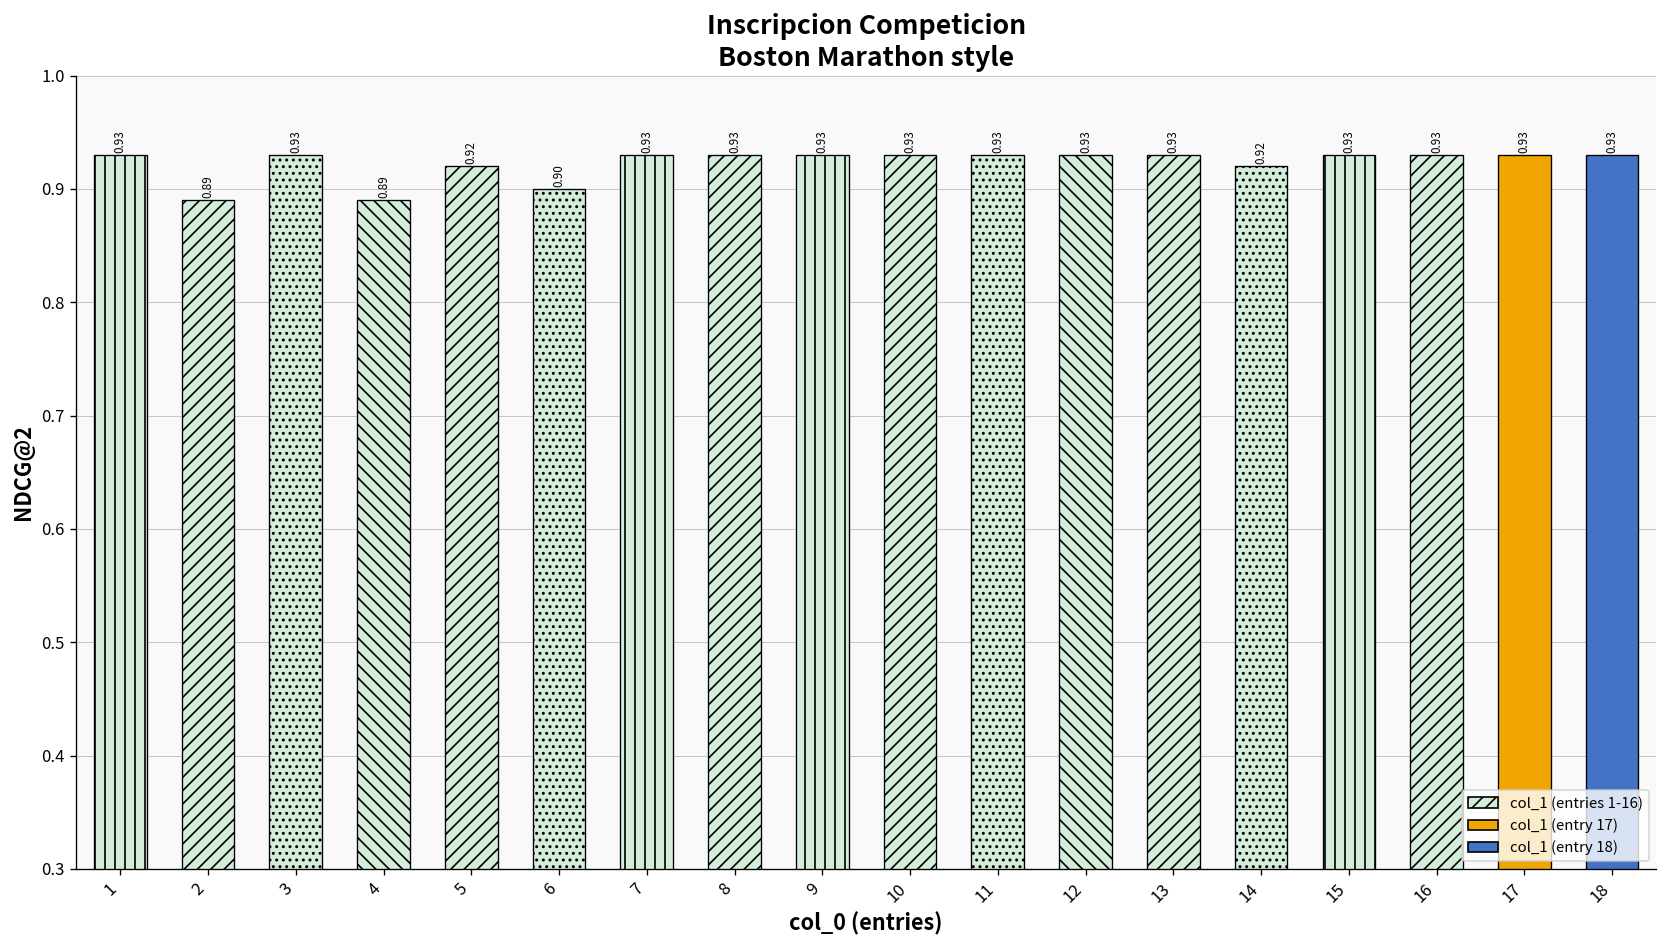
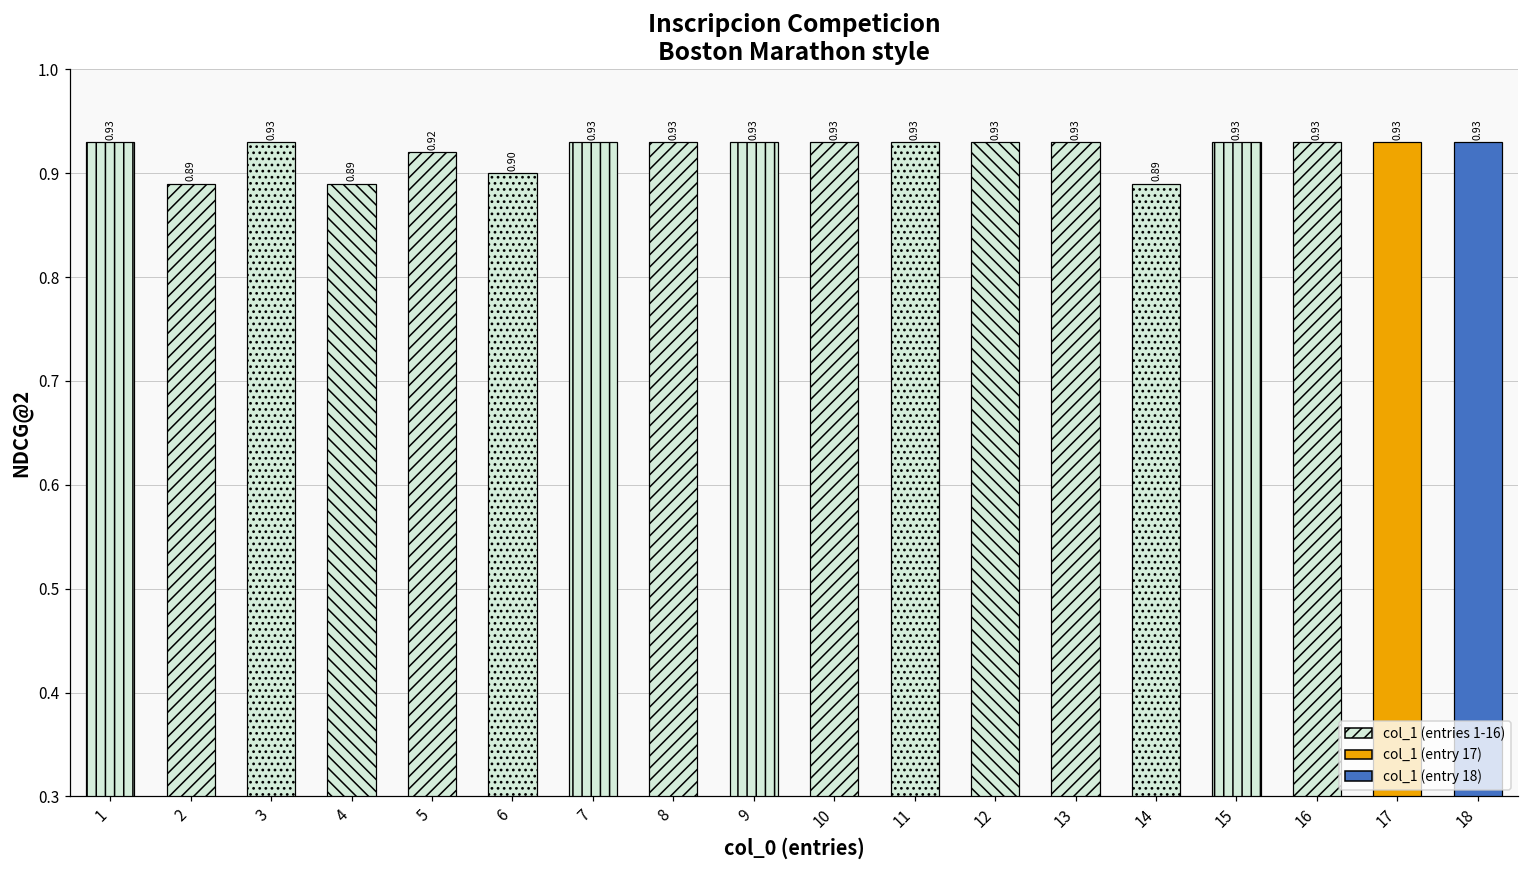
  {
    "1": 0.93,
    "2": 0.89,
    "3": 0.93,
    "4": 0.89,
    "5": 0.92,
    "6": 0.90,
    "7": 0.93,
    "8": 0.93,
    "9": 0.93,
    "10": 0.93,
    "11": 0.93,
    "12": 0.93,
    "13": 0.93,
-   "14": 0.92,
+   "14": 0.89,
    "15": 0.93,
    "16": 0.93,
    "17": 0.93,
    "18": 0.93
  }
